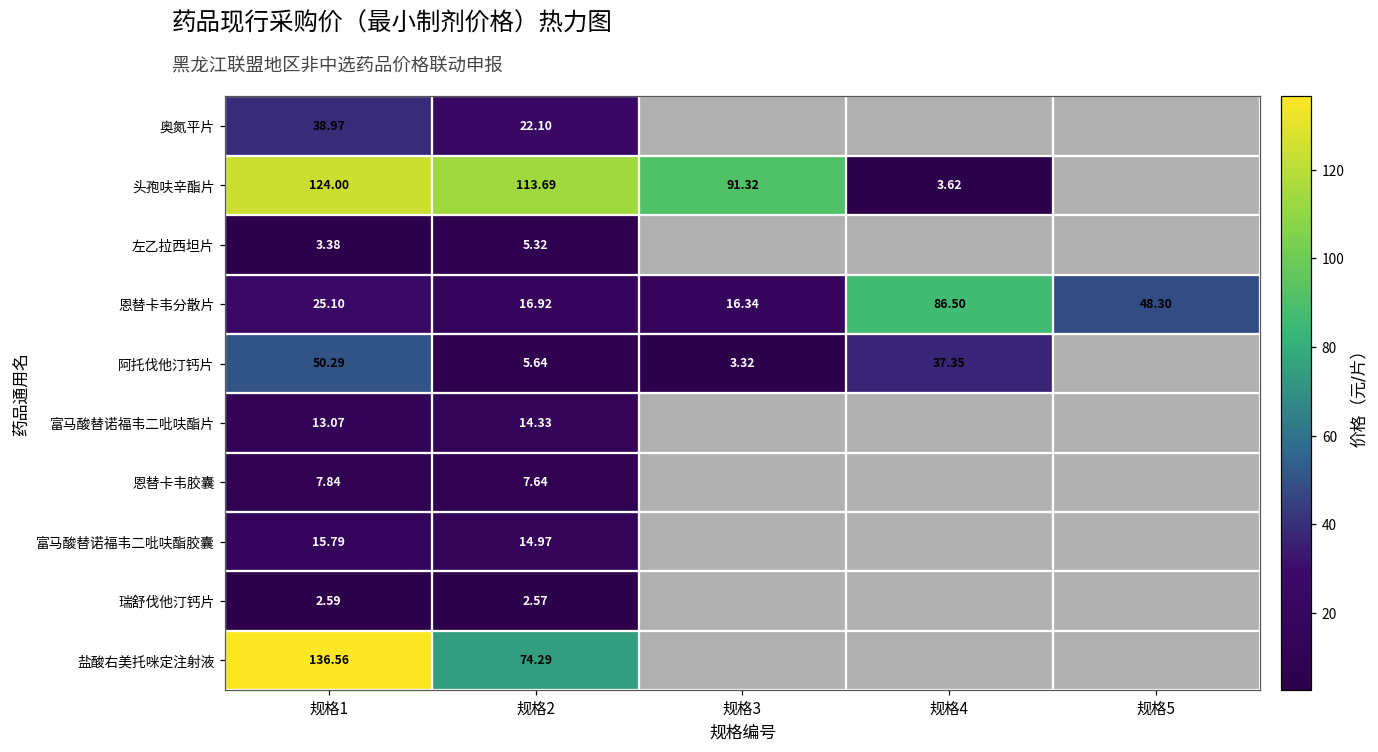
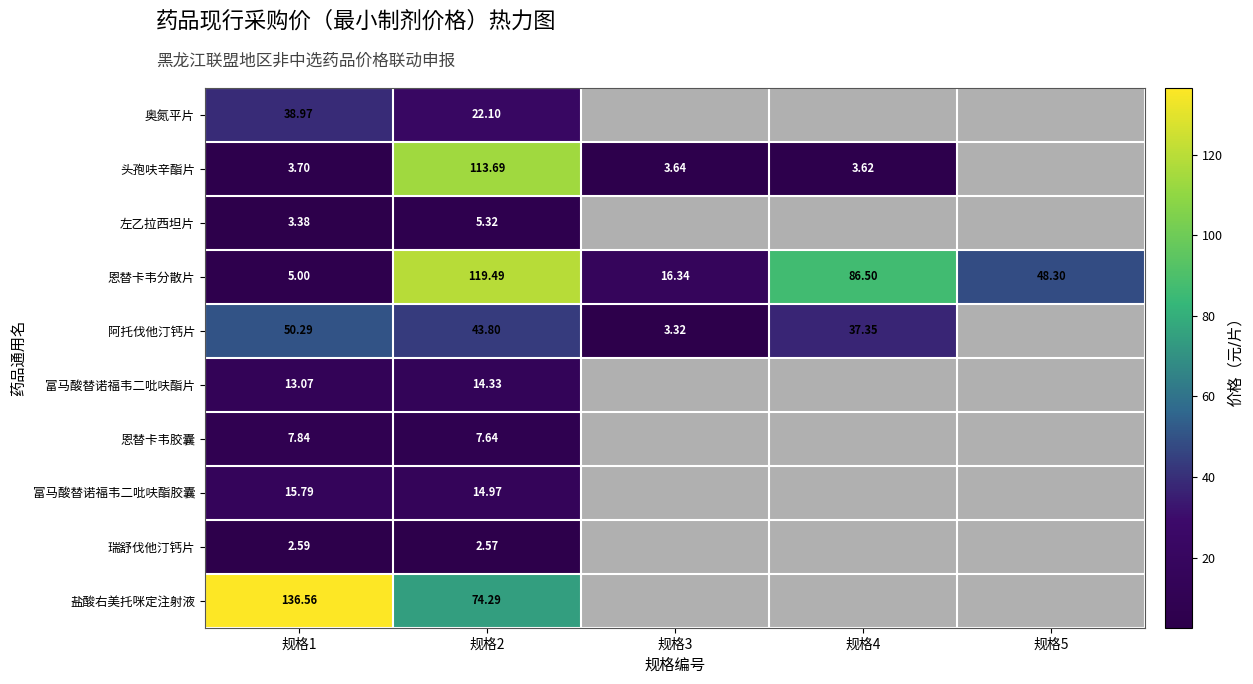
  {
    "奥氮平片": {
      "规格1": 38.97,
      "规格2": 22.10
    },
    "头孢呋辛酯片": {
-     "规格1": 124.00,
+     "规格1": 3.70,
      "规格2": 113.69,
-     "规格3": 91.32,
+     "规格3": 3.64,
      "规格4": 3.62
    },
    "左乙拉西坦片": {
      "规格1": 3.38,
      "规格2": 5.32
    },
    "恩替卡韦分散片": {
-     "规格1": 25.10,
-     "规格2": 16.92,
+     "规格1": 5.00,
+     "规格2": 119.49,
      "规格3": 16.34,
      "规格4": 86.50,
      "规格5": 48.30
    },
    "阿托伐他汀钙片": {
      "规格1": 50.29,
-     "规格2": 5.64,
+     "规格2": 43.80,
      "规格3": 3.32,
      "规格4": 37.35
    },
    "富马酸替诺福韦二吡呋酯片": {
      "规格1": 13.07,
      "规格2": 14.33
    },
    "恩替卡韦胶囊": {
      "规格1": 7.84,
      "规格2": 7.64
    },
    "富马酸替诺福韦二吡呋酯胶囊": {
      "规格1": 15.79,
      "规格2": 14.97
    },
    "瑞舒伐他汀钙片": {
      "规格1": 2.59,
      "规格2": 2.57
    },
    "盐酸右美托咪定注射液": {
      "规格1": 136.56,
      "规格2": 74.29
    }
  }
